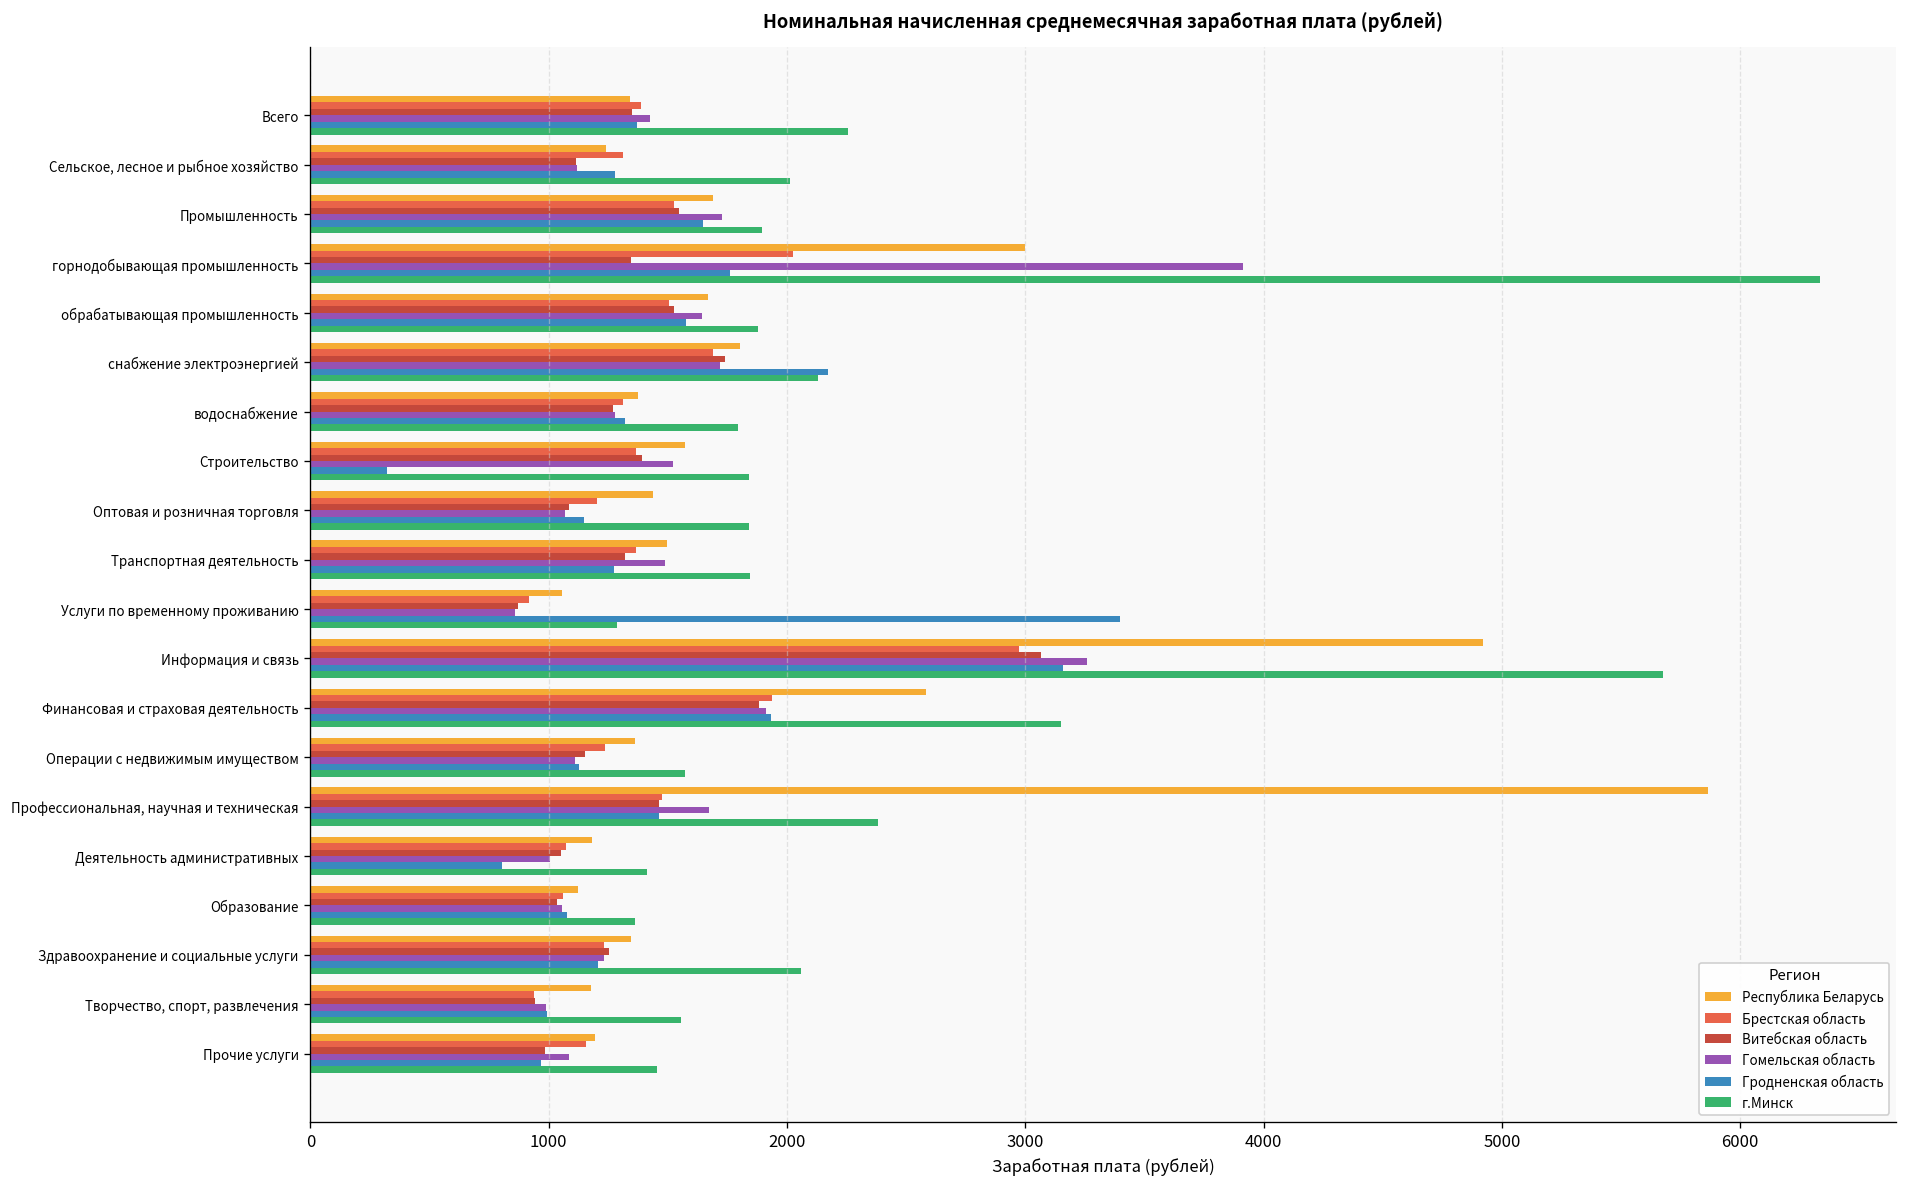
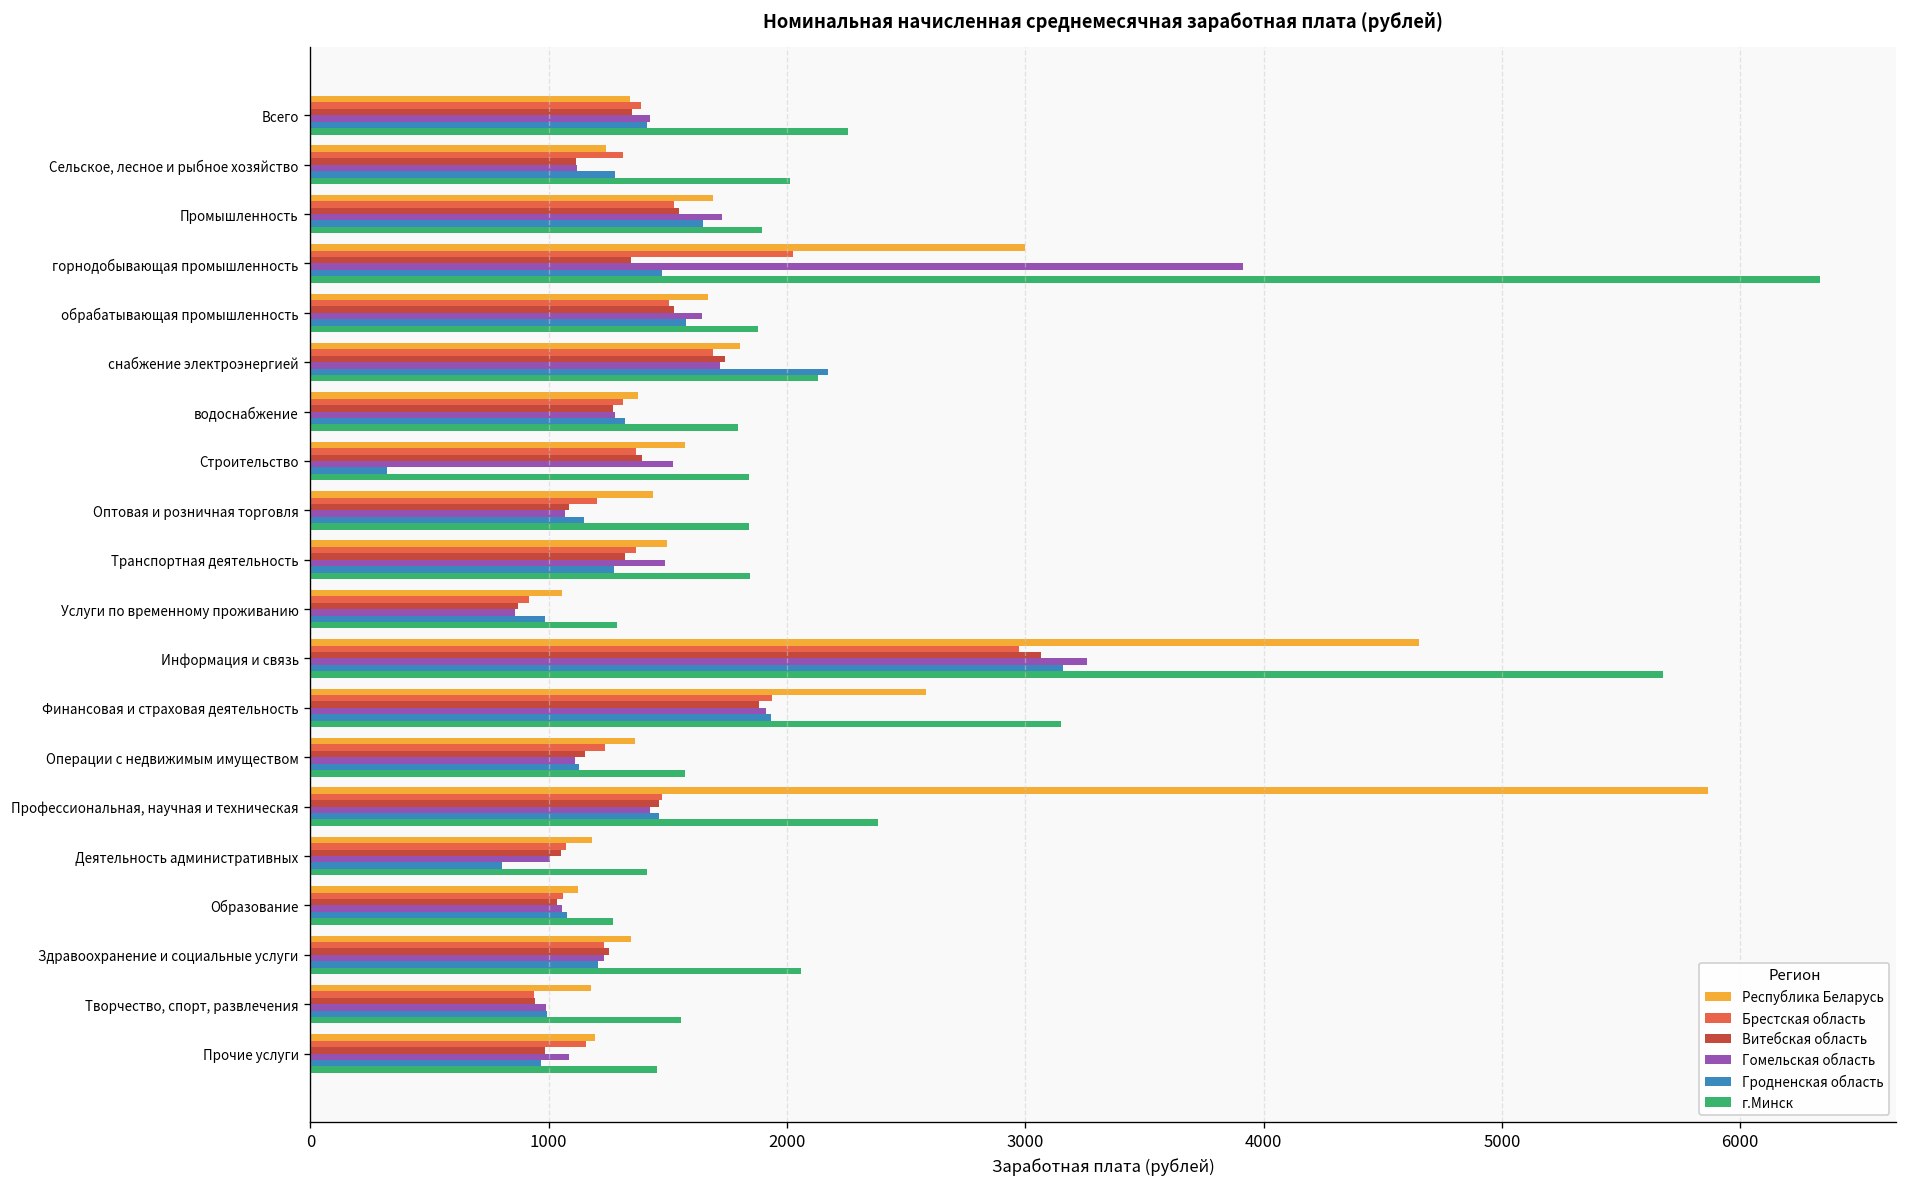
  {
    "Республика Беларусь": {
      "Всего": 1340,
      "Сельское, лесное и рыбное хозяйство": 1240,
      "Промышленность": 1690,
      "горнодобывающая промышленность": 3000,
      "обрабатывающая промышленность": 1670,
      "снабжение электроэнергией": 1800,
      "водоснабжение": 1380,
      "Строительство": 1570,
      "Оптовая и розничная торговля": 1440,
      "Транспортная деятельность": 1500,
      "Услуги по временному проживанию": 1060,
-     "Информация и связь": 4920,
+     "Информация и связь": 4650,
      "Финансовая и страховая деятельность": 2590,
      "Операции с недвижимым имуществом": 1360,
      "Профессиональная, научная и техническая": 5860,
      "Деятельность административных": 1180,
      "Образование": 1130,
      "Здравоохранение и социальные услуги": 1350,
      "Творчество, спорт, развлечения": 1180,
      "Прочие услуги": 1190
    },
    "Гомельская область": {
      "Всего": 1420,
      "Сельское, лесное и рыбное хозяйство": 1120,
      "Промышленность": 1730,
      "горнодобывающая промышленность": 3910,
      "обрабатывающая промышленность": 1640,
      "снабжение электроэнергией": 1720,
      "водоснабжение": 1280,
      "Строительство": 1520,
      "Оптовая и розничная торговля": 1070,
      "Транспортная деятельность": 1490,
      "Услуги по временному проживанию": 860,
      "Информация и связь": 3260,
      "Финансовая и страховая деятельность": 1910,
      "Операции с недвижимым имуществом": 1110,
-     "Профессиональная, научная и техническая": 1670,
+     "Профессиональная, научная и техническая": 1420,
      "Деятельность административных": 1010,
      "Образование": 1060,
      "Здравоохранение и социальные услуги": 1230,
      "Творчество, спорт, развлечения": 990,
      "Прочие услуги": 1090
    },
    "Гродненская область": {
-     "Всего": 1370,
+     "Всего": 1410,
      "Сельское, лесное и рыбное хозяйство": 1280,
      "Промышленность": 1650,
-     "горнодобывающая промышленность": 1760,
+     "горнодобывающая промышленность": 1480,
      "обрабатывающая промышленность": 1580,
      "снабжение электроэнергией": 2170,
      "водоснабжение": 1320,
      "Строительство": 320,
      "Оптовая и розничная торговля": 1150,
      "Транспортная деятельность": 1270,
-     "Услуги по временному проживанию": 3400,
+     "Услуги по временному проживанию": 980,
      "Информация и связь": 3160,
      "Финансовая и страховая деятельность": 1930,
      "Операции с недвижимым имуществом": 1130,
      "Профессиональная, научная и техническая": 1460,
      "Деятельность административных": 810,
      "Образование": 1080,
      "Здравоохранение и социальные услуги": 1210,
      "Творчество, спорт, развлечения": 990,
      "Прочие услуги": 970
    },
    "г.Минск": {
      "Всего": 2260,
      "Сельское, лесное и рыбное хозяйство": 2010,
      "Промышленность": 1900,
      "горнодобывающая промышленность": 6340,
      "обрабатывающая промышленность": 1880,
      "снабжение электроэнергией": 2130,
      "водоснабжение": 1790,
      "Строительство": 1840,
      "Оптовая и розничная торговля": 1840,
      "Транспортная деятельность": 1850,
      "Услуги по временному проживанию": 1290,
      "Информация и связь": 5680,
      "Финансовая и страховая деятельность": 3150,
      "Операции с недвижимым имуществом": 1570,
      "Профессиональная, научная и техническая": 2380,
      "Деятельность административных": 1410,
-     "Образование": 1360,
+     "Образование": 1270,
      "Здравоохранение и социальные услуги": 2060,
      "Творчество, спорт, развлечения": 1560,
      "Прочие услуги": 1460
    }
  }
